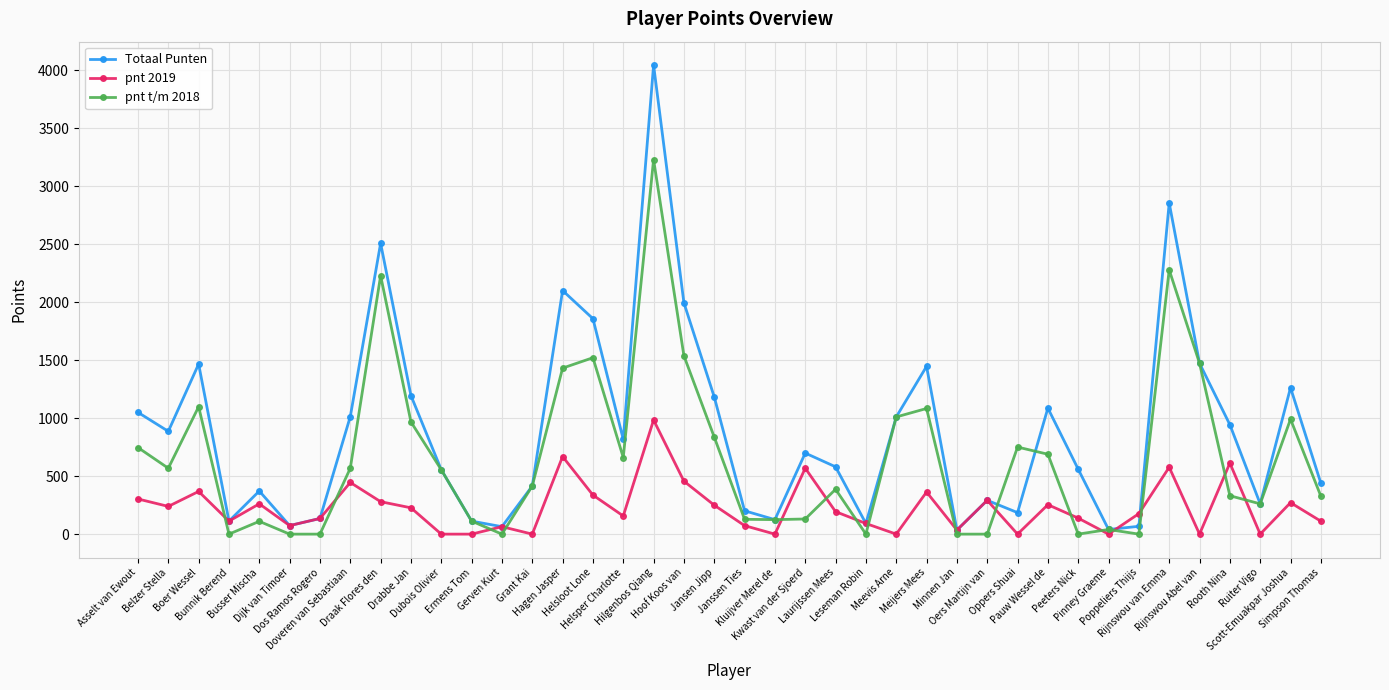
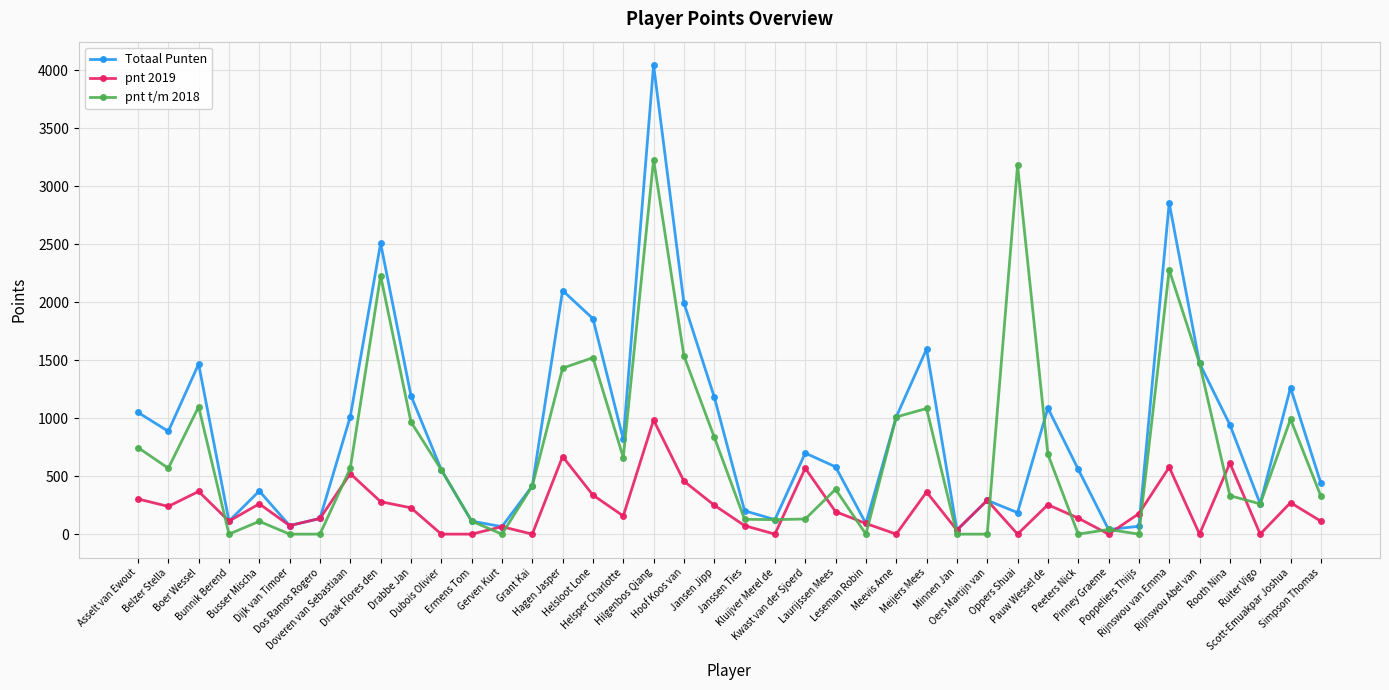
  {
    "Totaal Punten": {
      "Asselt van Ewout": 1050,
      "Belzer Stella": 890,
      "Boer Wessel": 1470,
      "Busser Mischa": 370,
      "Doveren van Sebastiaan": 1010,
      "Draak Flores den": 2510,
      "Drabbe Jan": 1200,
      "Hagen Jasper": 2100,
      "Helsloot Lone": 1860,
      "Helsper Charlotte": 820,
      "Hilgenbos Qiang": 4050,
      "Hoof Koos van": 2000,
      "Jansen Jipp": 1180,
      "Janssen Ties": 200,
      "Kwast van der Sjoerd": 700,
      "Laurijssen Mees": 580,
-     "Meijers Mees": 1450,
+     "Meijers Mees": 1600,
      "Oppers Shuai": 190,
      "Pauw Wessel de": 1090,
      "Peeters Nick": 560,
      "Poppeliers Thiijs": 70,
      "Rijnswou van Emma": 2860,
      "Rooth Nina": 940,
      "Scott-Emuakpar Joshua": 1260,
      "Simpson Thomas": 440
    },
    "pnt 2019": {
      "Asselt van Ewout": 300,
      "Belzer Stella": 240,
      "Boer Wessel": 370,
      "Busser Mischa": 260,
-     "Doveren van Sebastiaan": 450,
+     "Doveren van Sebastiaan": 520,
      "Draak Flores den": 280,
      "Drabbe Jan": 230,
      "Dubois Olivier": 0,
      "Ermens Tom": 0,
      "Grant Kai": 0,
      "Hagen Jasper": 670,
      "Helsloot Lone": 340,
      "Helsper Charlotte": 160,
      "Hilgenbos Qiang": 980,
      "Hoof Koos van": 460,
      "Jansen Jipp": 250,
      "Janssen Ties": 70,
      "Kluijver Merel de": 0,
      "Kwast van der Sjoerd": 570,
      "Laurijssen Mees": 190,
      "Meevis Arne": 0,
      "Meijers Mees": 360,
      "Oppers Shuai": 0,
      "Pauw Wessel de": 250,
      "Peeters Nick": 140,
      "Pinney Graeme": 0,
      "Poppeliers Thiijs": 180,
      "Rijnswou van Emma": 580,
      "Rijnswou Abel van": 0,
      "Rooth Nina": 610,
      "Ruiter Vigo": 0,
      "Scott-Emuakpar Joshua": 270,
      "Simpson Thomas": 110
    },
    "pnt t/m 2018": {
      "Asselt van Ewout": 750,
      "Belzer Stella": 570,
      "Boer Wessel": 1100,
      "Bunnik Berend": 0,
      "Busser Mischa": 110,
      "Dijk van Timoer": 0,
      "Dos Ramos Rogero": 0,
      "Doveren van Sebastiaan": 570,
      "Draak Flores den": 2230,
      "Drabbe Jan": 970,
      "Gerven Kurt": 0,
      "Hagen Jasper": 1430,
      "Helsloot Lone": 1520,
      "Helsper Charlotte": 660,
      "Hilgenbos Qiang": 3230,
      "Hoof Koos van": 1540,
      "Jansen Jipp": 840,
      "Janssen Ties": 130,
      "Kwast van der Sjoerd": 130,
      "Laurijssen Mees": 390,
      "Leseman Robin": 0,
      "Meijers Mees": 1080,
      "Minnen Jan": 0,
      "Oers Martijn van": 0,
-     "Oppers Shuai": 750,
+     "Oppers Shuai": 3180,
      "Pauw Wessel de": 690,
      "Peeters Nick": 0,
      "Poppeliers Thiijs": 0,
      "Rijnswou van Emma": 2280,
      "Rooth Nina": 330,
      "Scott-Emuakpar Joshua": 990,
      "Simpson Thomas": 330
    }
  }
